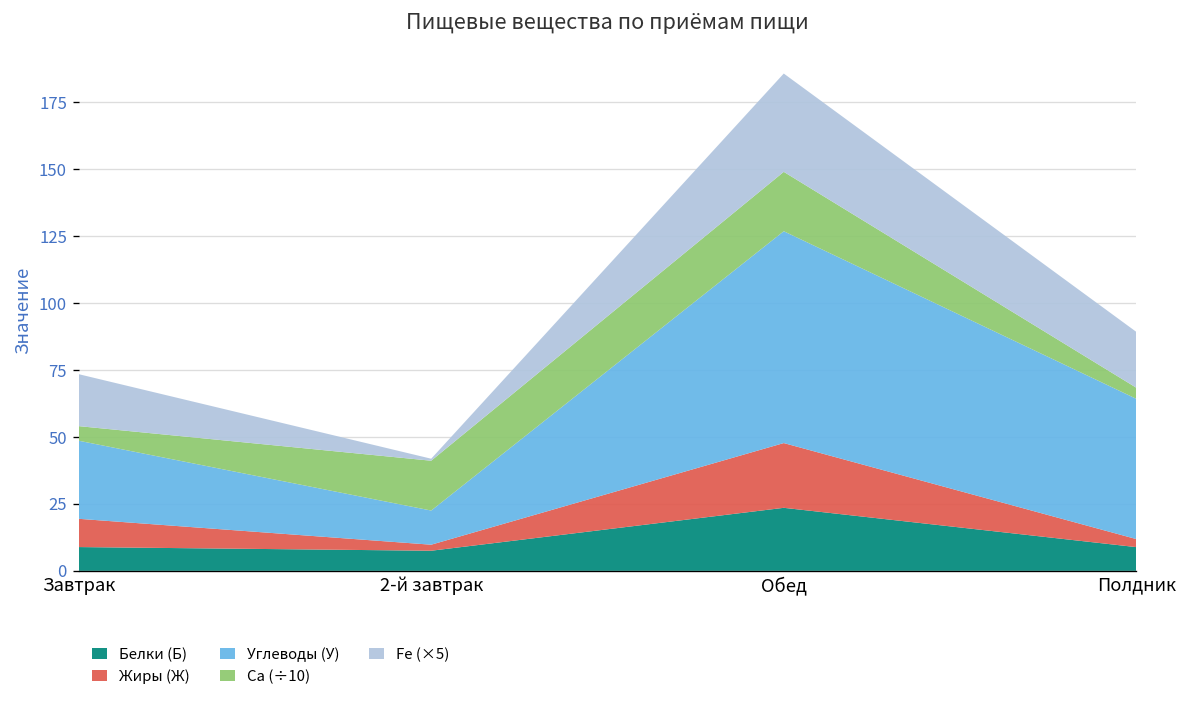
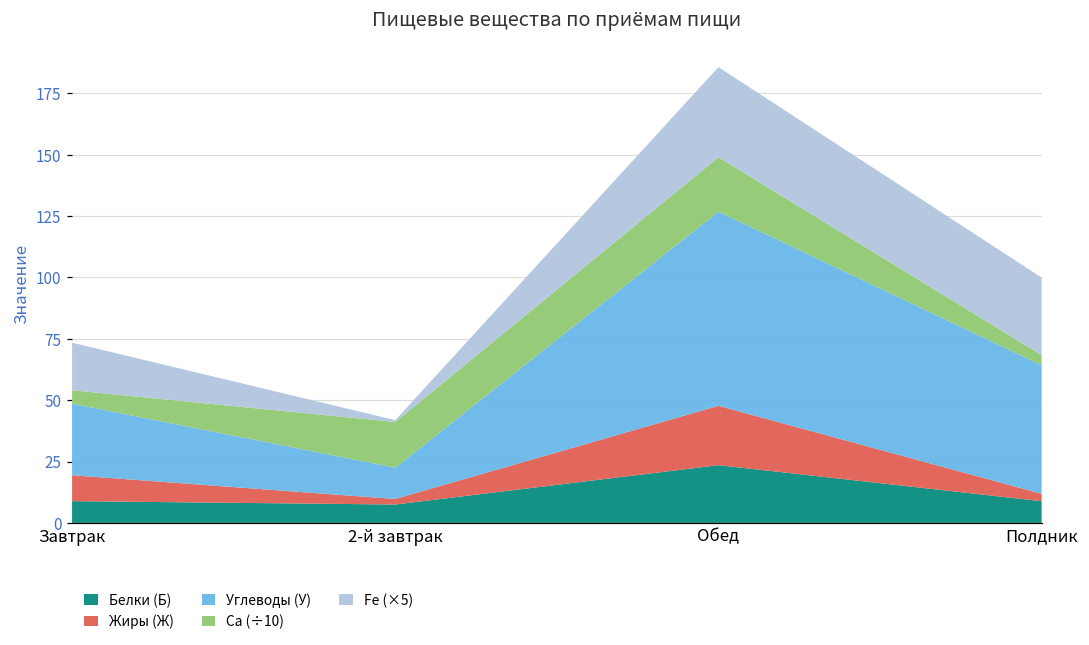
  {
    "Белки (Б)": {
      "Завтрак": 9,
      "2-й завтрак": 8,
      "Обед": 24,
      "Полдник": 9
    },
    "Жиры (Ж)": {
      "Завтрак": 11,
      "2-й завтрак": 2,
      "Обед": 24,
      "Полдник": 3
    },
    "Углеводы (У)": {
      "Завтрак": 29,
      "2-й завтрак": 13,
      "Обед": 79,
      "Полдник": 52
    },
    "Ca (÷10)": {
      "Завтрак": 5,
      "Обед": 22,
      "Полдник": 4
    },
    "Fe (×5)": {
      "Завтрак": 19,
      "Обед": 37,
-     "Полдник": 21
+     "Полдник": 32
    }
  }
